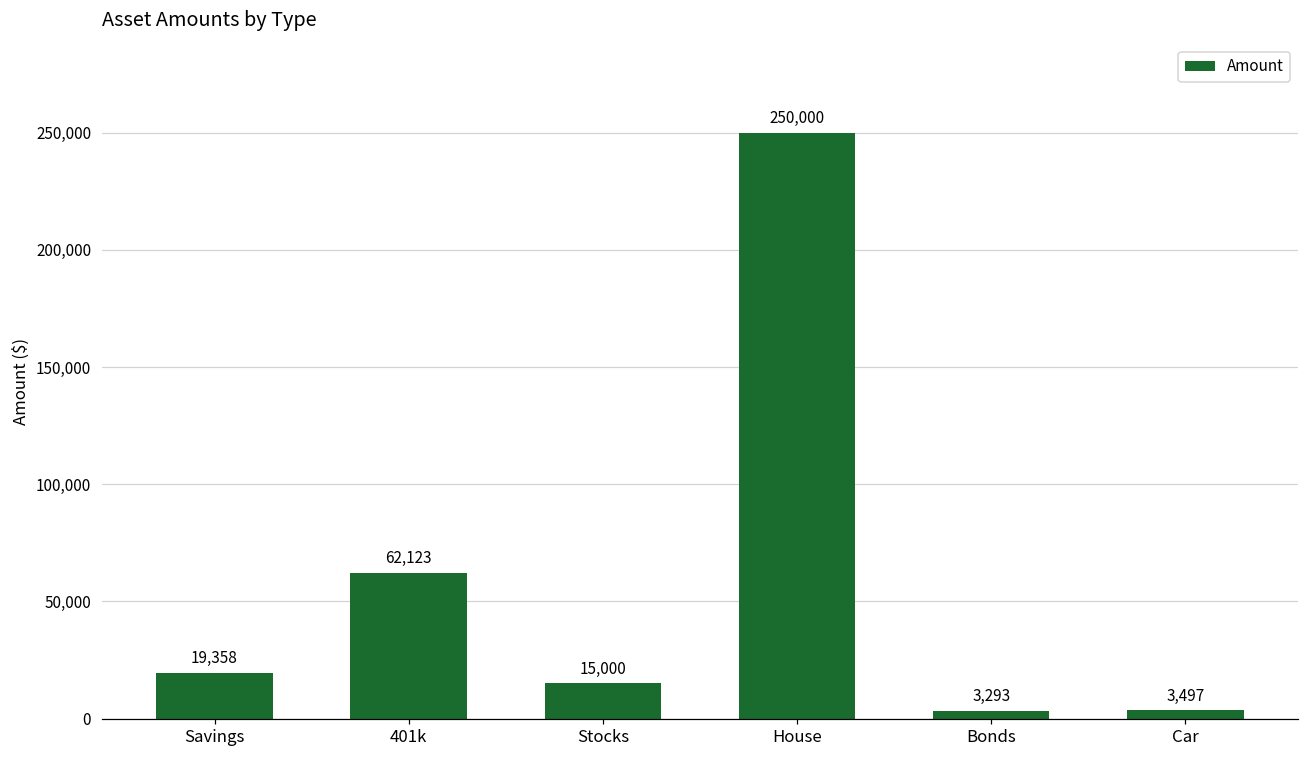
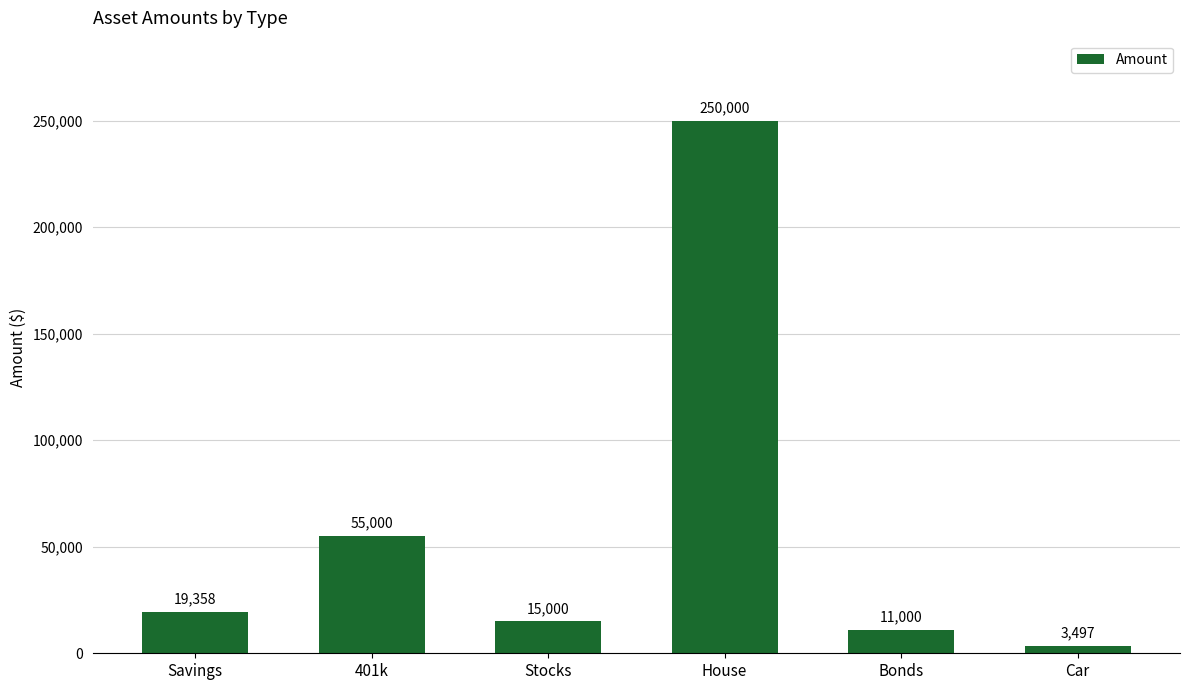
  {
    "Savings": "19,358",
-   "401k": "62,123",
+   "401k": "55,000",
    "Stocks": "15,000",
    "House": "250,000",
-   "Bonds": "3,293",
+   "Bonds": "11,000",
    "Car": "3,497"
  }
